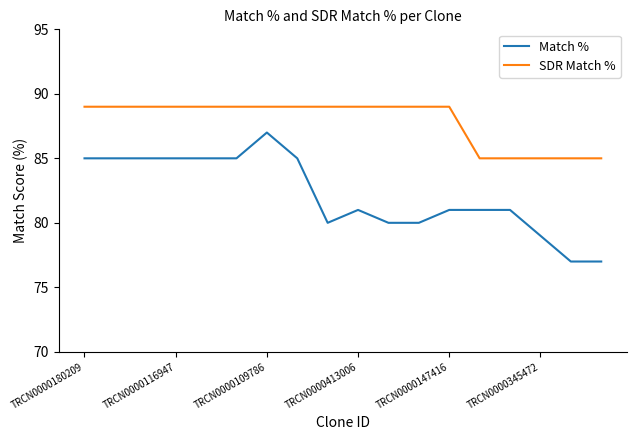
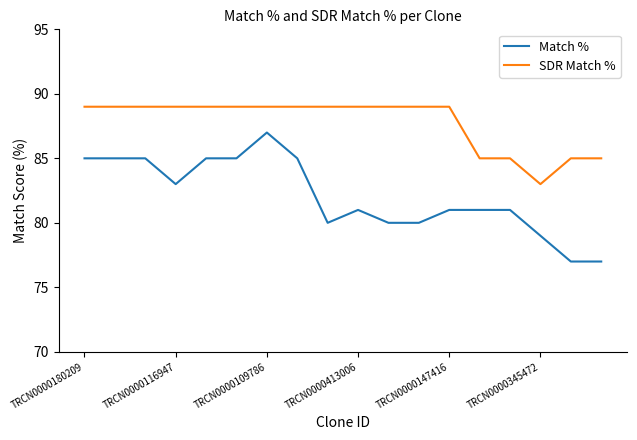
  {
    "Match %": {
      "TRCN0000180209": 85,
-     "TRCN0000116947": 85,
+     "TRCN0000116947": 83,
      "TRCN0000109786": 87,
      "TRCN0000413006": 81,
      "TRCN0000147416": 81,
      "TRCN0000345472": 79
    },
    "SDR Match %": {
      "TRCN0000180209": 89,
      "TRCN0000116947": 89,
      "TRCN0000109786": 89,
      "TRCN0000413006": 89,
      "TRCN0000147416": 89,
-     "TRCN0000345472": 85
+     "TRCN0000345472": 83
    }
  }
